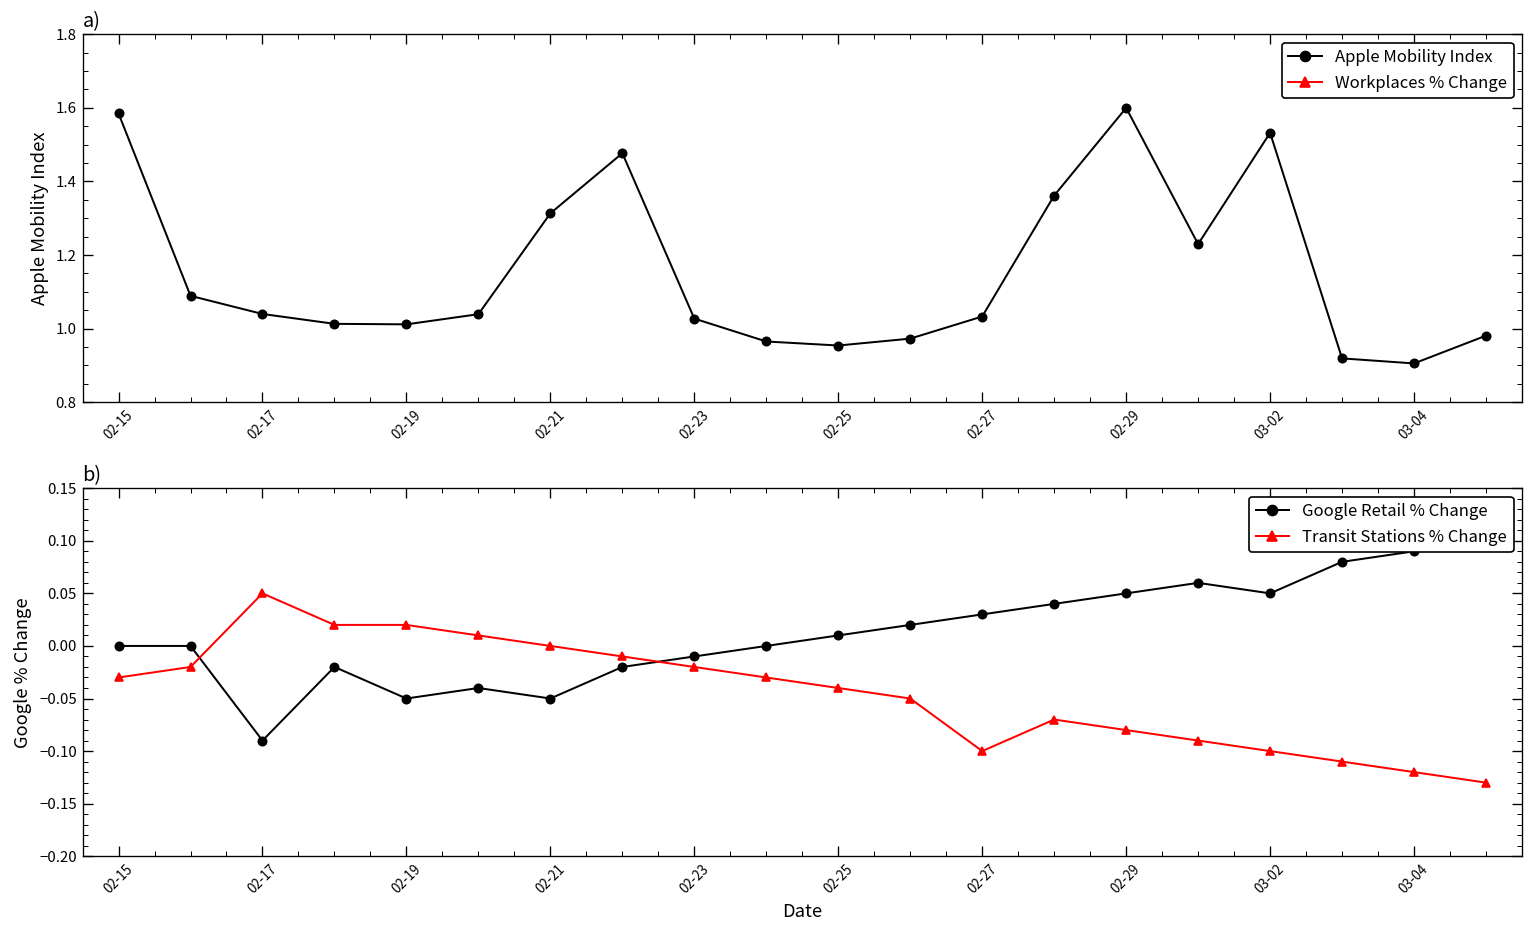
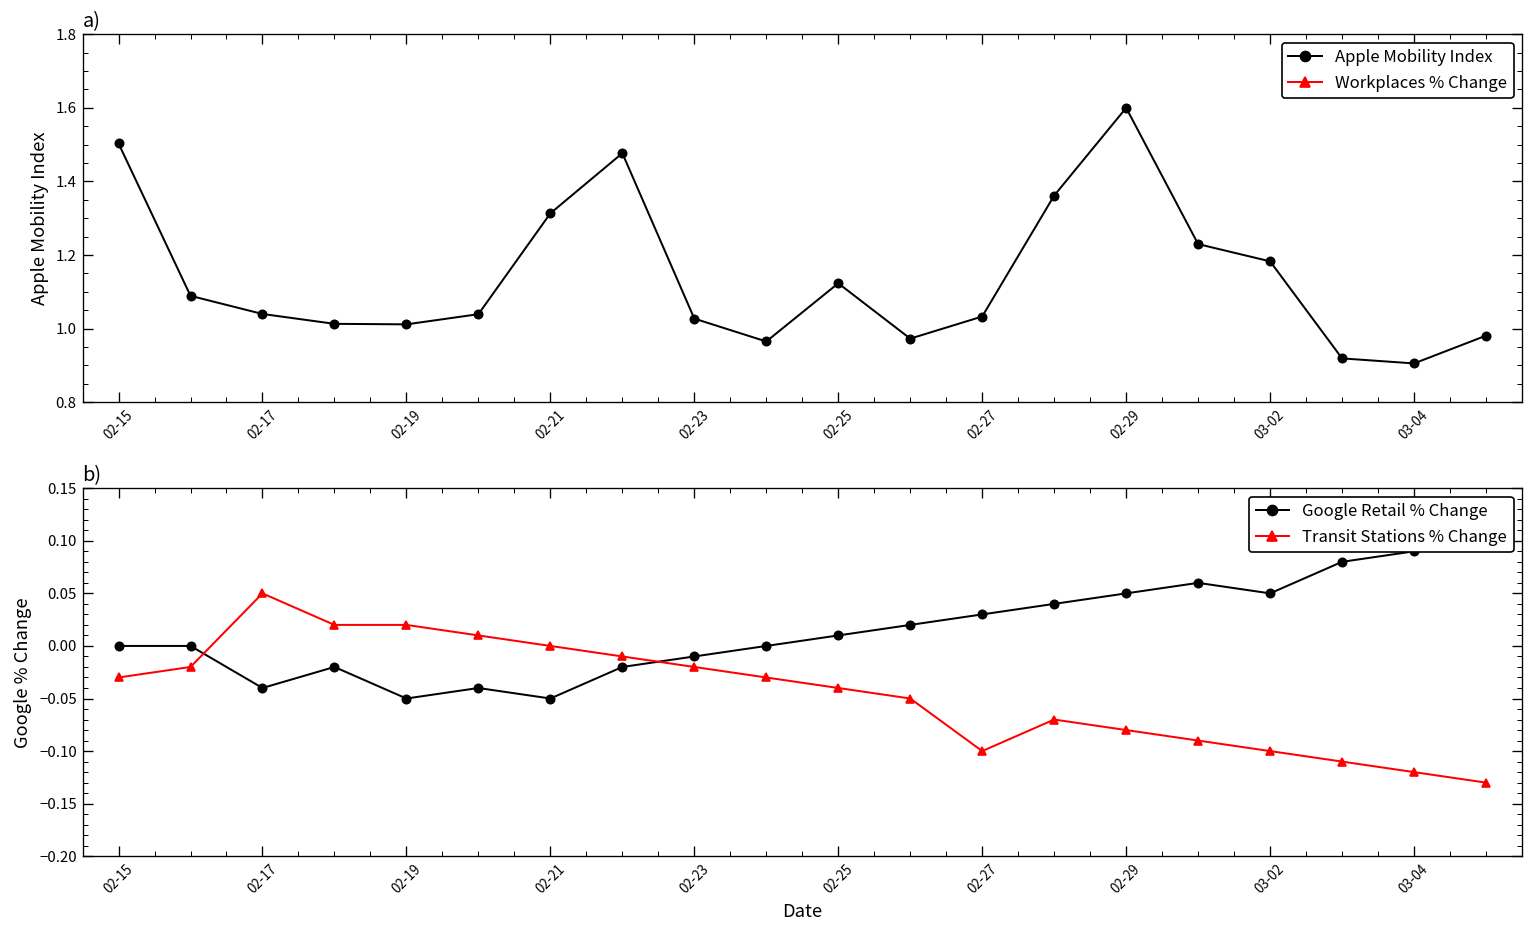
  {
    "a)": {
      "Apple Mobility Index": {
-       "02-15": 1.58,
+       "02-15": 1.50,
        "02-17": 1.04,
        "02-19": 1.01,
        "02-21": 1.31,
        "02-23": 1.03,
-       "02-25": 0.95,
+       "02-25": 1.12,
        "02-27": 1.03,
        "02-29": 1.60,
-       "03-02": 1.53,
+       "03-02": 1.18,
        "03-04": 0.91
      }
    },
    "b)": {
      "Google Retail % Change": {
        "02-15": 0.00,
-       "02-17": -0.09,
+       "02-17": -0.04,
        "02-19": -0.05,
        "02-21": -0.05,
        "02-23": -0.01,
        "02-25": 0.01,
        "02-27": 0.03,
        "02-29": 0.05,
        "03-02": 0.05
      },
      "Transit Stations % Change": {
        "02-15": -0.03,
        "02-17": 0.05,
        "02-19": 0.02,
        "02-21": 0.00,
        "02-23": -0.02,
        "02-25": -0.04,
        "02-27": -0.10,
        "02-29": -0.08,
        "03-02": -0.10,
        "03-04": -0.12
      }
    }
  }
